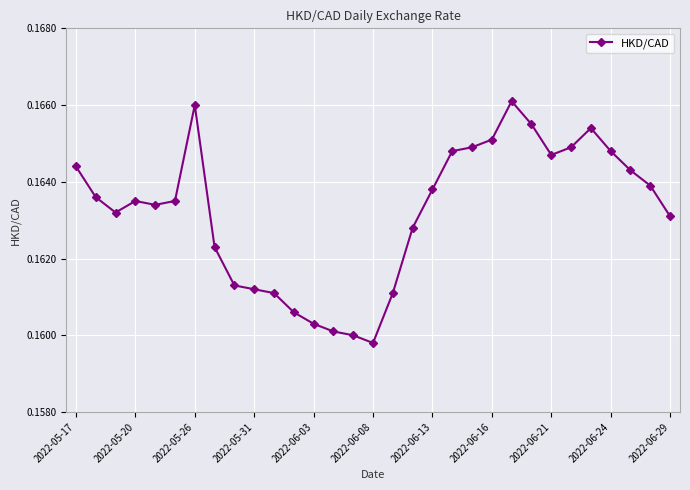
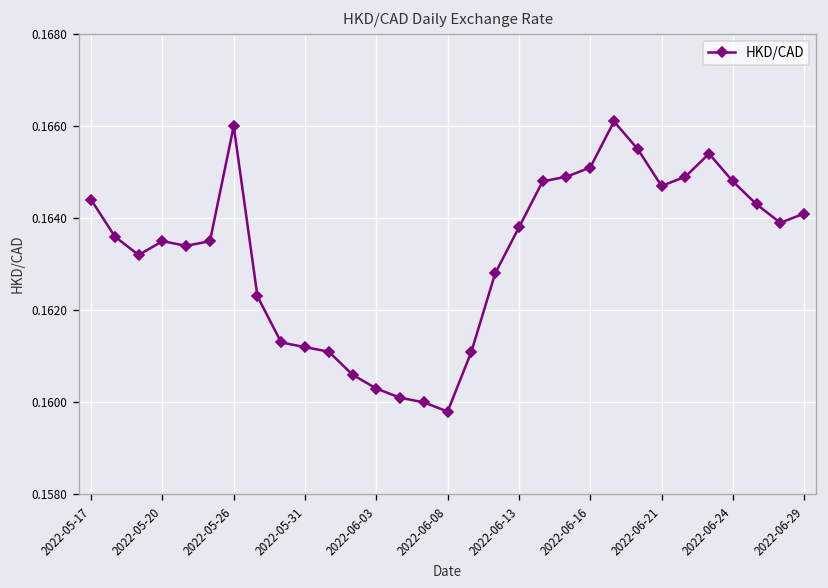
  {
    "2022-05-17": 0.1644,
    "2022-05-20": 0.1635,
    "2022-05-26": 0.1660,
    "2022-05-31": 0.1612,
    "2022-06-03": 0.1603,
    "2022-06-08": 0.1598,
    "2022-06-13": 0.1638,
    "2022-06-16": 0.1651,
    "2022-06-21": 0.1647,
    "2022-06-24": 0.1648,
-   "2022-06-29": 0.1631
+   "2022-06-29": 0.1641
  }
